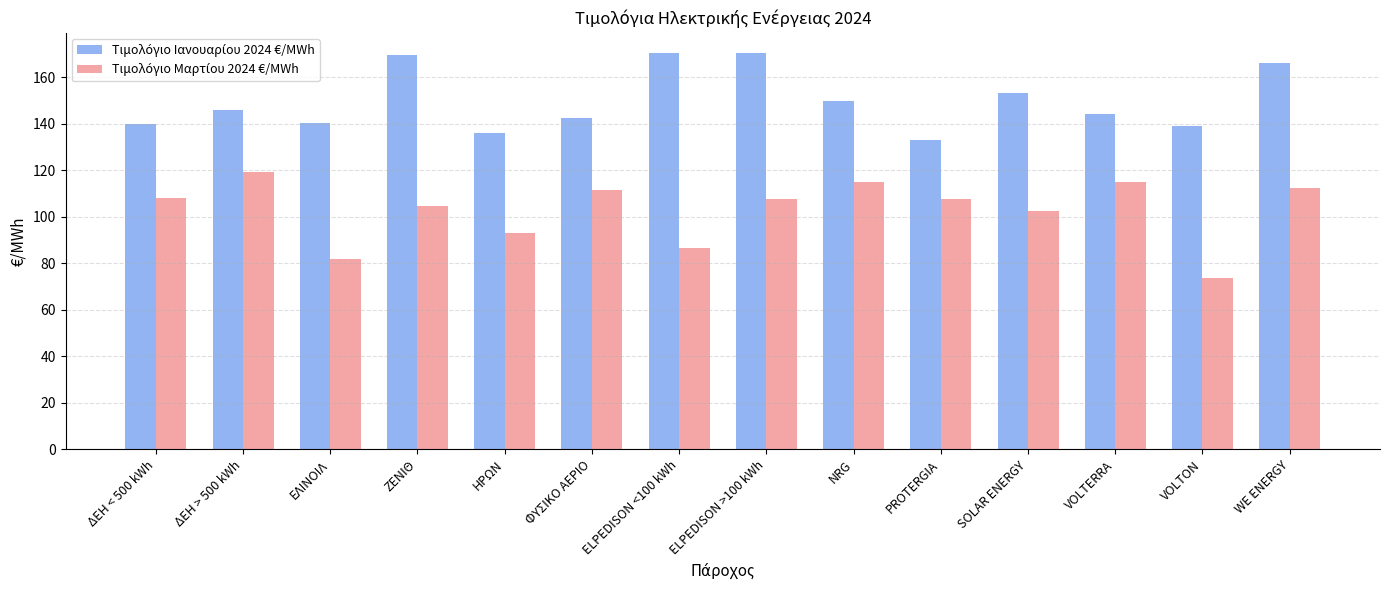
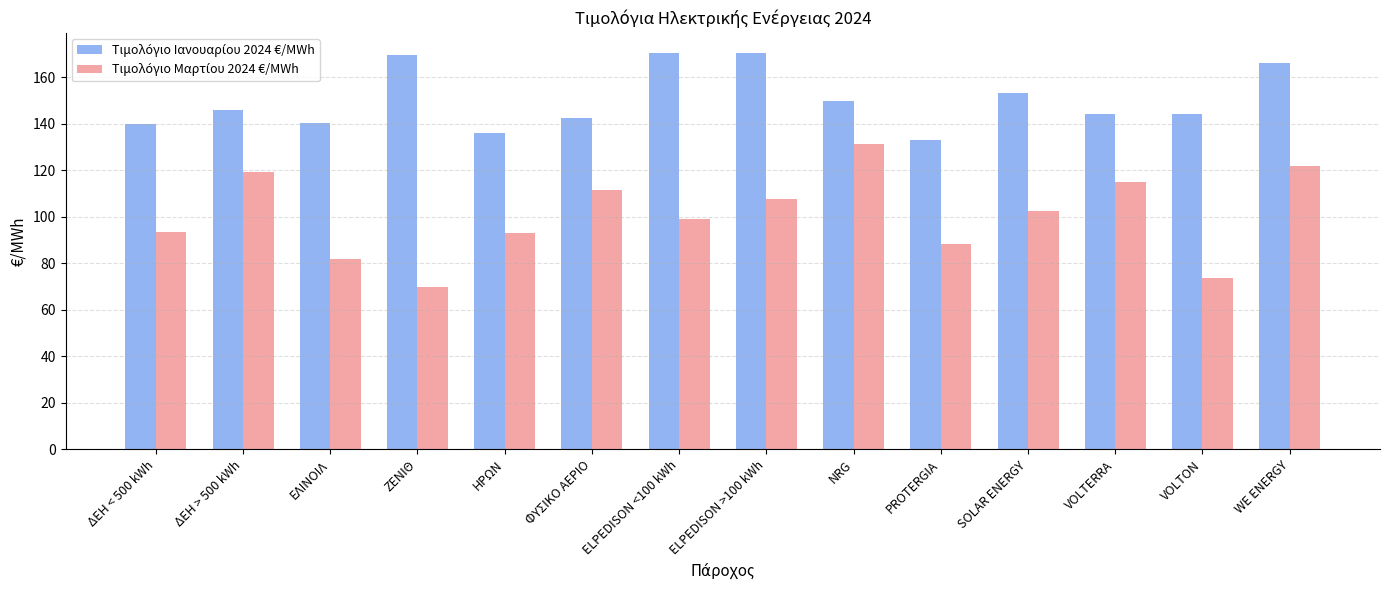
  {
    "Τιμολόγιο Ιανουαρίου 2024 €/MWh": {
      "ΔΕΗ < 500 kWh": 140,
      "ΔΕΗ > 500 kWh": 146,
      "ΕΛΙΝΟΙΛ": 140,
      "ΖΕΝΙΘ": 169,
      "ΗΡΩΝ": 136,
      "ΦΥΣΙΚΟ ΑΕΡΙΟ": 143,
      "ELPEDISON <100 kWh": 171,
      "ELPEDISON >100 kWh": 171,
      "NRG": 150,
      "PROTERGIA": 133,
      "SOLAR ENERGY": 153,
      "VOLTERRA": 144,
-     "VOLTON": 139,
+     "VOLTON": 144,
      "WE ENERGY": 166
    },
    "Τιμολόγιο Μαρτίου 2024 €/MWh": {
-     "ΔΕΗ < 500 kWh": 108,
+     "ΔΕΗ < 500 kWh": 93,
      "ΔΕΗ > 500 kWh": 119,
      "ΕΛΙΝΟΙΛ": 82,
-     "ΖΕΝΙΘ": 105,
+     "ΖΕΝΙΘ": 70,
      "ΗΡΩΝ": 93,
      "ΦΥΣΙΚΟ ΑΕΡΙΟ": 112,
-     "ELPEDISON <100 kWh": 87,
+     "ELPEDISON <100 kWh": 99,
      "ELPEDISON >100 kWh": 108,
-     "NRG": 115,
-     "PROTERGIA": 108,
+     "NRG": 131,
+     "PROTERGIA": 88,
      "SOLAR ENERGY": 103,
      "VOLTERRA": 115,
      "VOLTON": 74,
-     "WE ENERGY": 112
+     "WE ENERGY": 122
    }
  }
